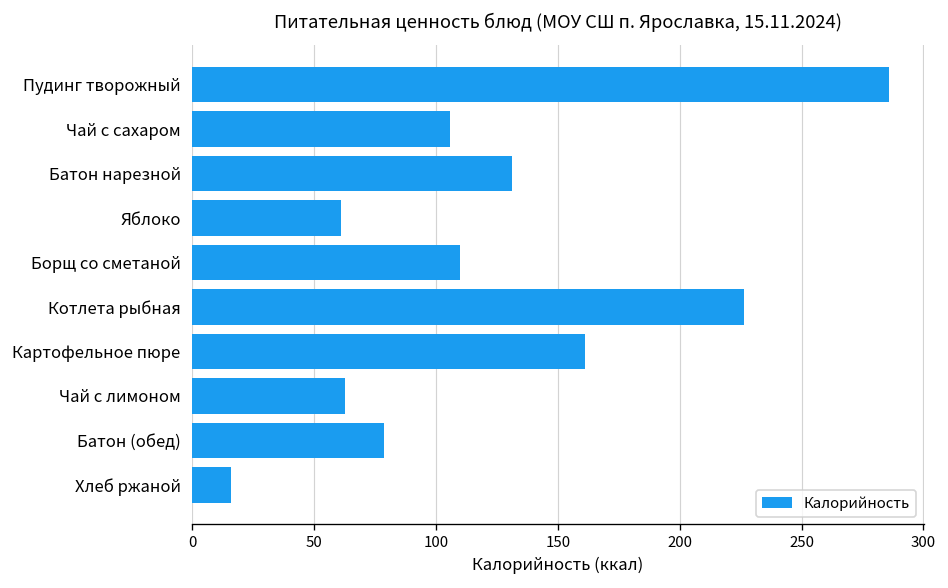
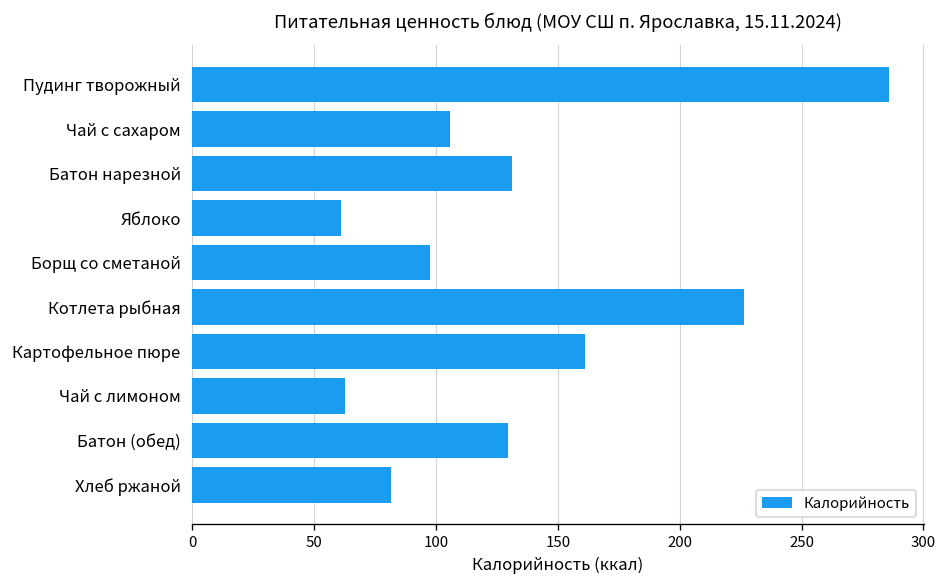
  {
    "Пудинг творожный": 286,
    "Чай с сахаром": 106,
    "Батон нарезной": 131,
    "Яблоко": 61,
-   "Борщ со сметаной": 110,
+   "Борщ со сметаной": 98,
    "Котлета рыбная": 226,
    "Картофельное пюре": 161,
    "Чай с лимоном": 63,
-   "Батон (обед)": 79,
-   "Хлеб ржаной": 16
+   "Батон (обед)": 130,
+   "Хлеб ржаной": 82
  }
